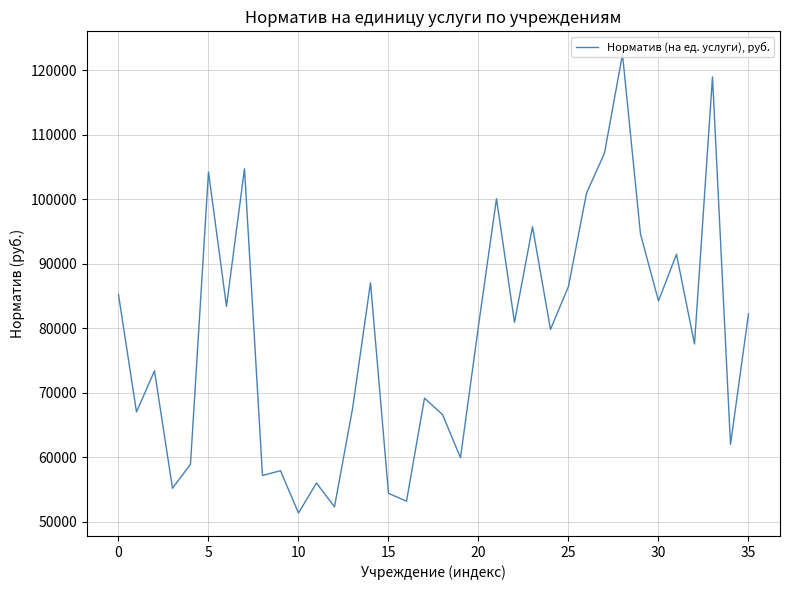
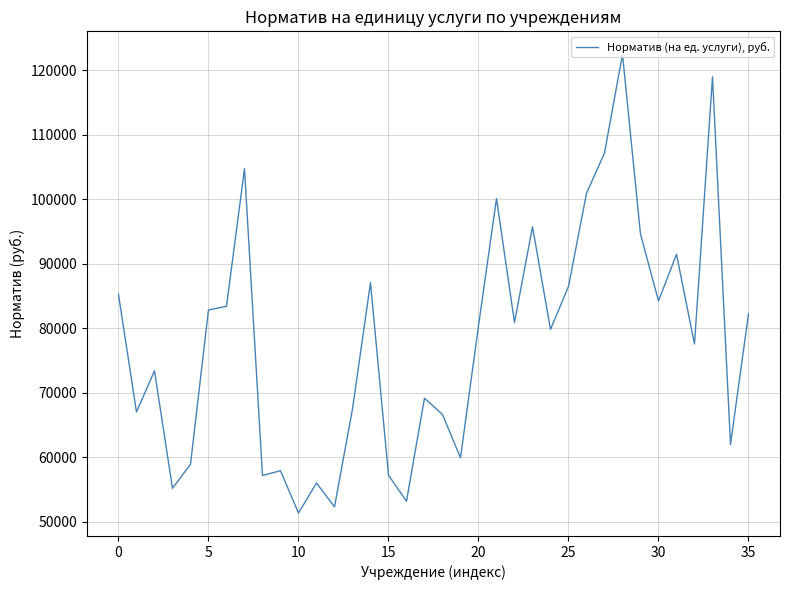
  {
    "0": 85000,
-   "5": 104000,
+   "5": 83000,
    "10": 51000,
-   "15": 54000,
+   "15": 57000,
    "20": 80000,
    "25": 86000,
    "30": 84000,
    "35": 82000
  }
